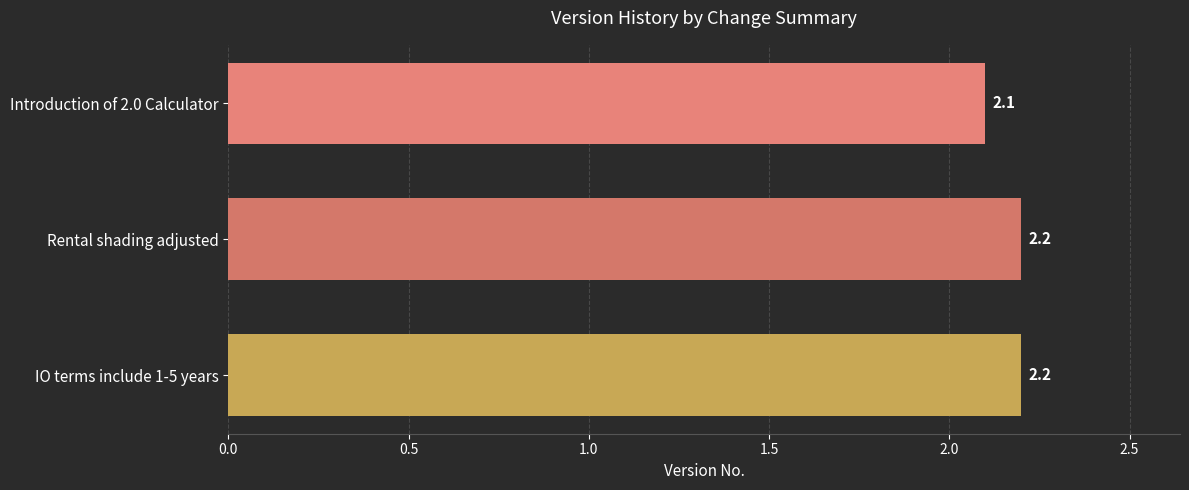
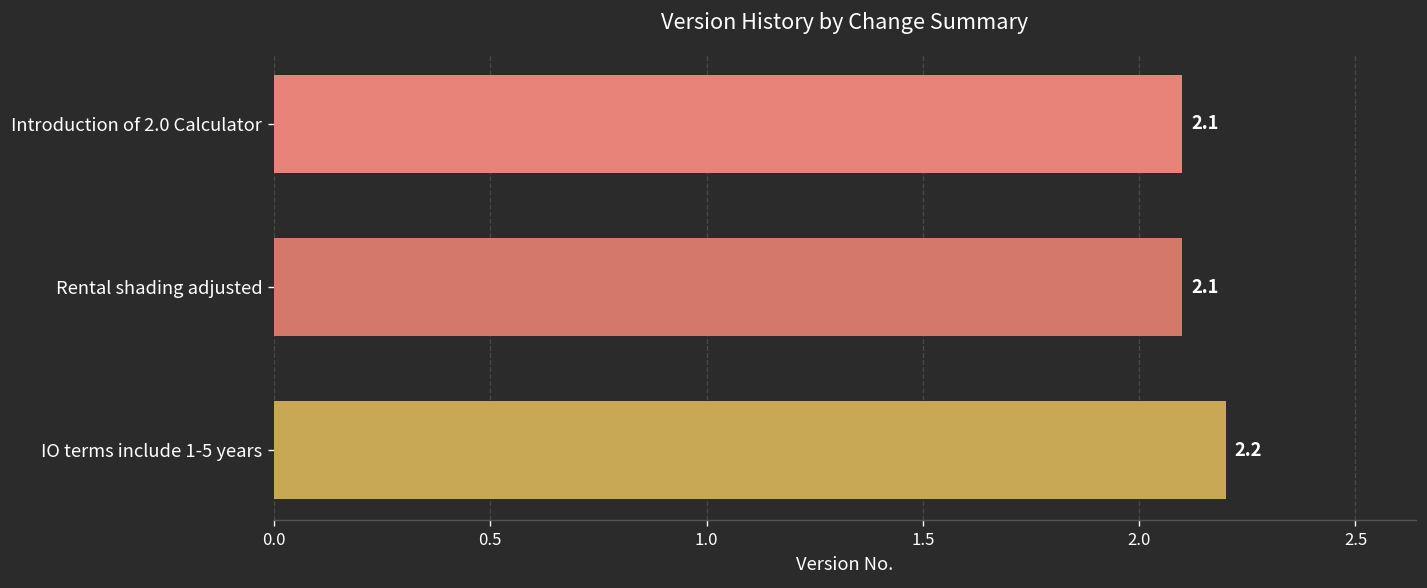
  {
    "Introduction of 2.0 Calculator": 2.1,
-   "Rental shading adjusted": 2.2,
+   "Rental shading adjusted": 2.1,
    "IO terms include 1-5 years": 2.2
  }
